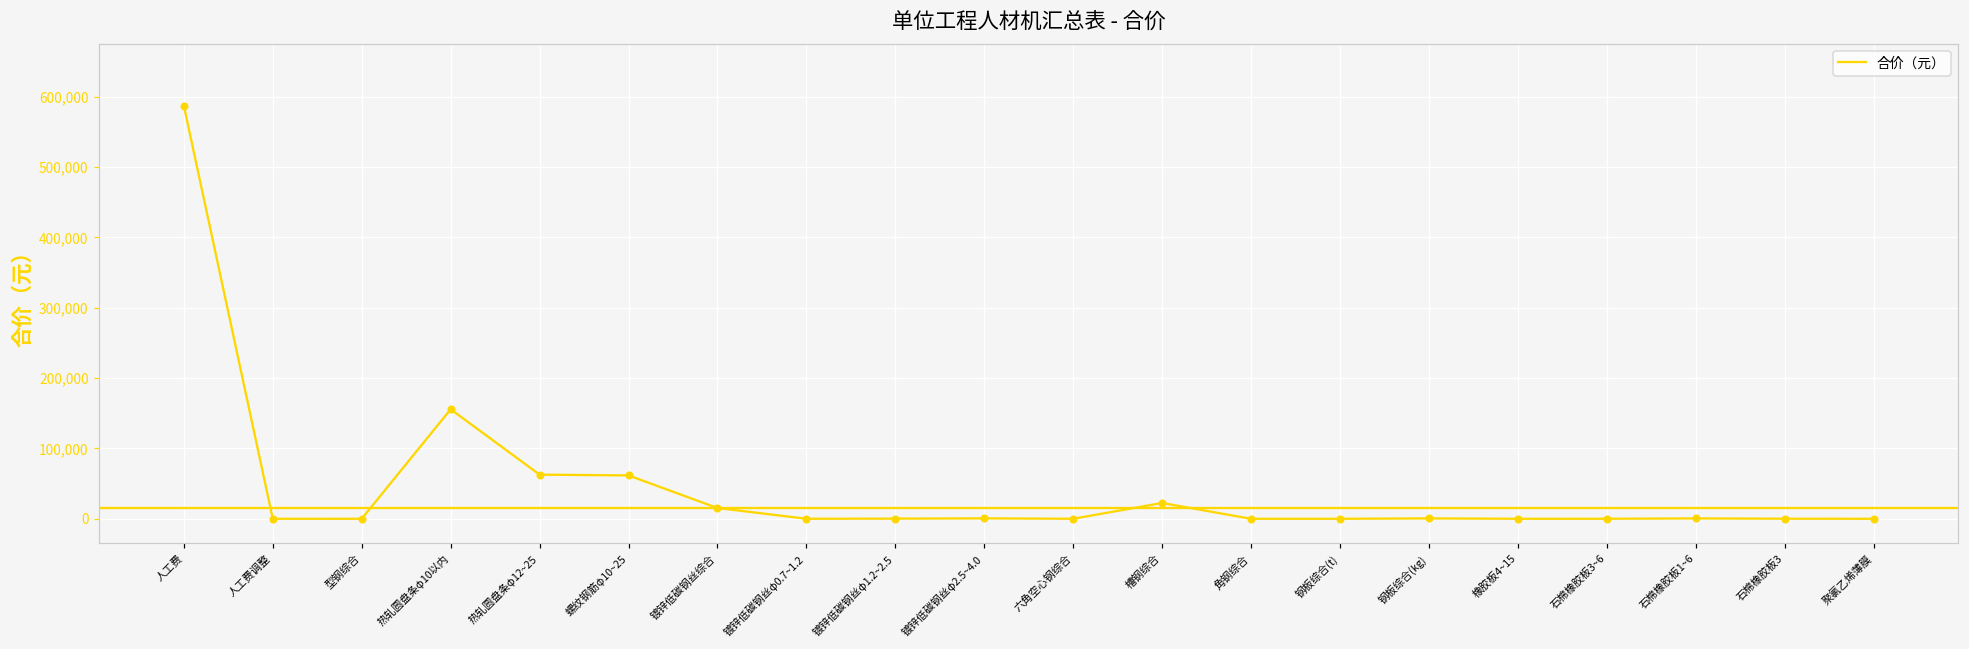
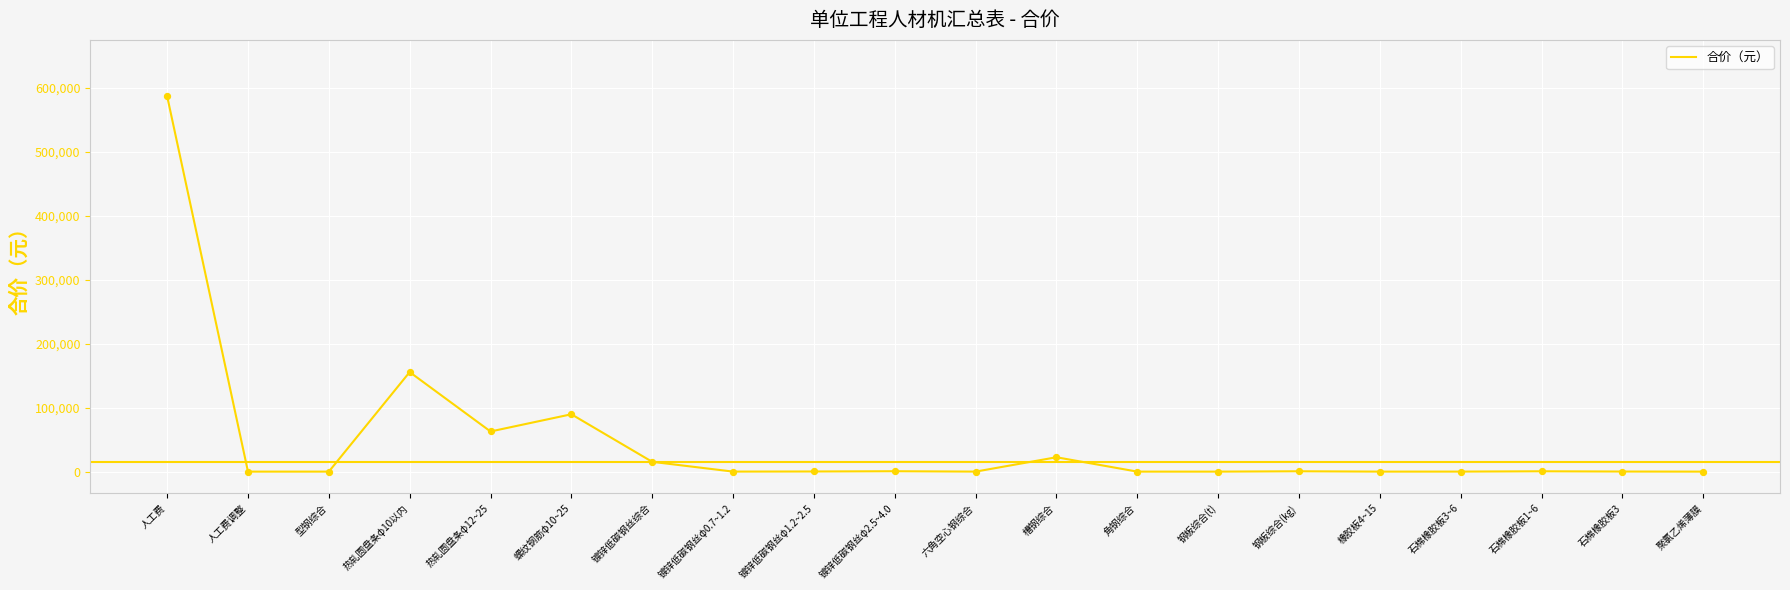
  {
    "人工费": "590,000",
    "人工费调整": "0",
    "型钢综合": "0",
    "热轧圆盘条φ10以内": "160,000",
    "热轧圆盘条φ12~25": "60,000",
-   "螺纹钢筋φ10~25": "60,000",
+   "螺纹钢筋φ10~25": "90,000",
    "镀锌低碳钢丝综合": "20,000",
    "镀锌低碳钢丝φ0.7~1.2": "0",
    "镀锌低碳钢丝φ1.2~2.5": "0",
    "镀锌低碳钢丝φ2.5~4.0": "0",
    "六角空心钢综合": "0",
    "槽钢综合": "20,000",
    "角钢综合": "0",
    "钢板综合(t)": "0",
    "钢板综合(kg)": "0",
    "橡胶板4~15": "0",
    "石棉橡胶板3~6": "0",
    "石棉橡胶板1~6": "0",
    "石棉橡胶板3": "0",
    "聚氯乙烯薄膜": "0"
  }
